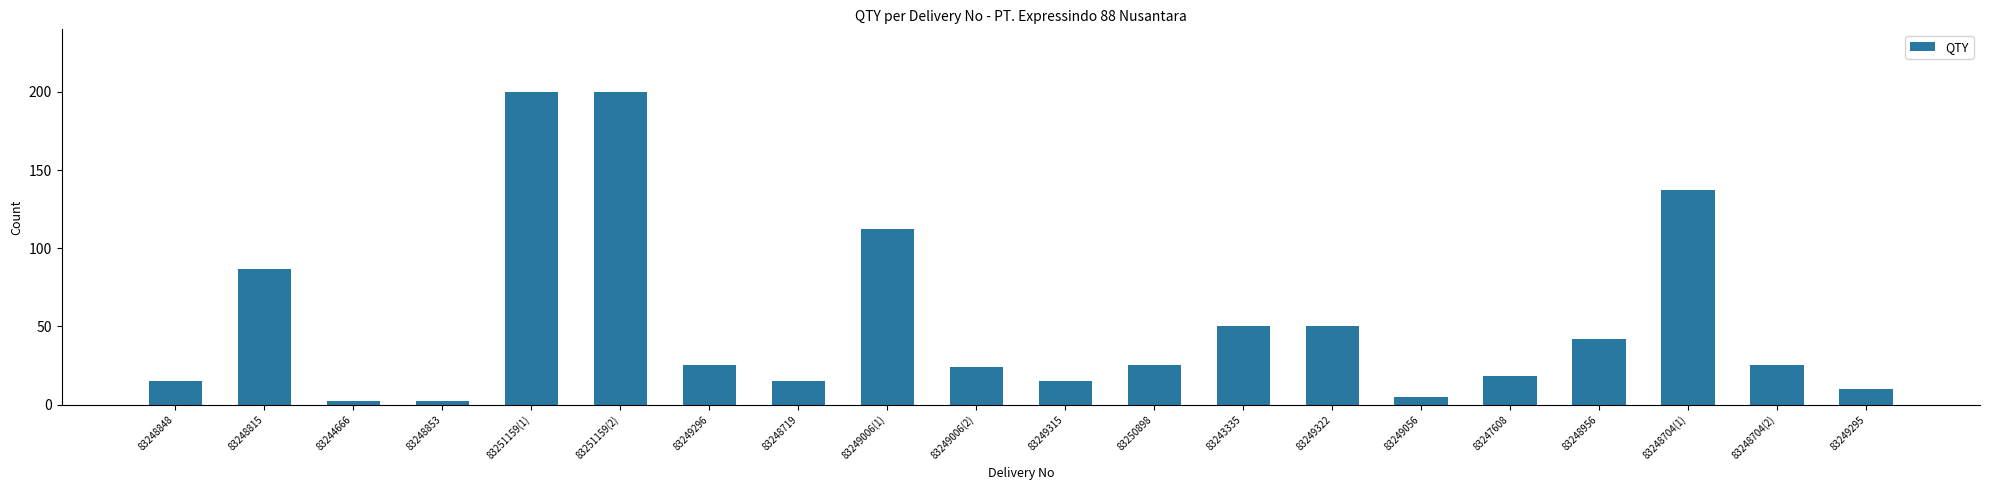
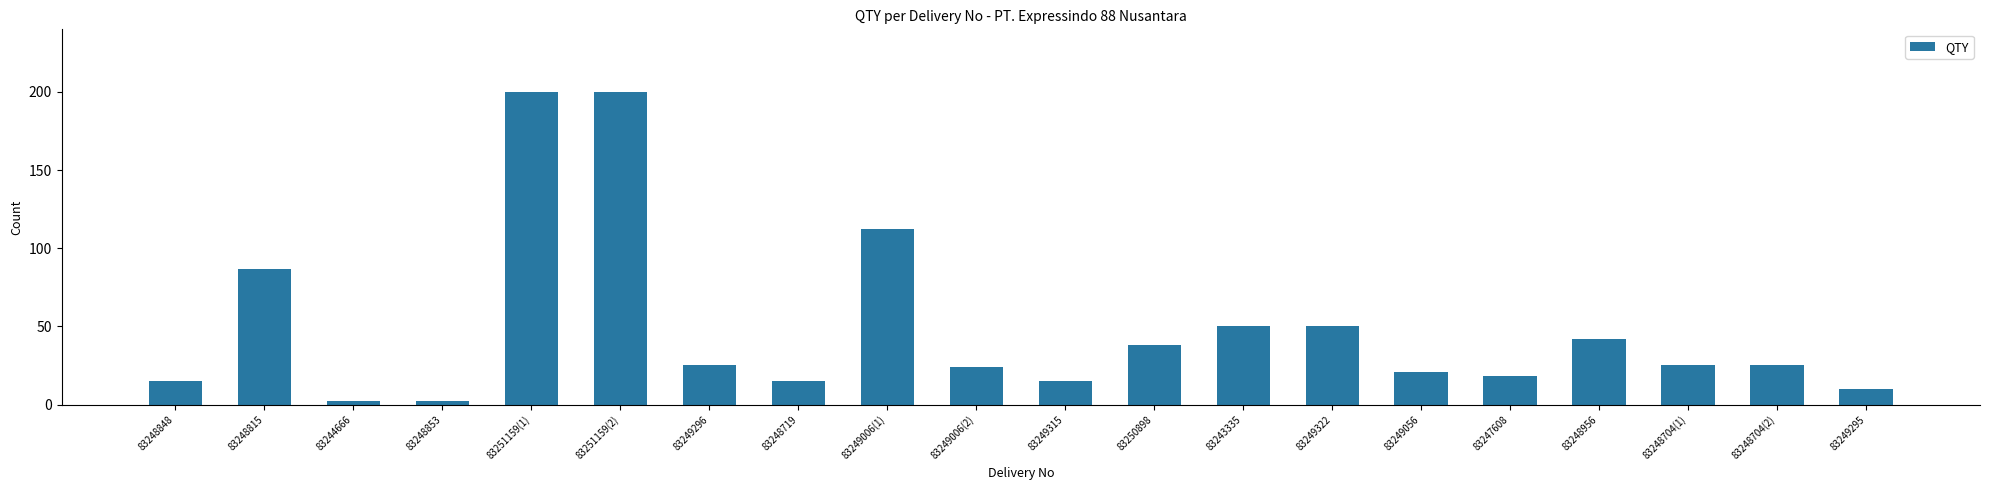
  {
    "83248848": 15,
    "83248815": 87,
    "83244666": 2,
    "83248853": 2,
    "83251159(1)": 200,
    "83251159(2)": 200,
    "83249296": 25,
    "83248719": 15,
    "83249006(1)": 112,
    "83249006(2)": 24,
    "83249315": 15,
-   "83250898": 25,
+   "83250898": 38,
    "83243335": 50,
    "83249322": 50,
-   "83249056": 5,
+   "83249056": 21,
    "83247608": 18,
    "83248956": 42,
-   "83248704(1)": 137,
+   "83248704(1)": 25,
    "83248704(2)": 25,
    "83249295": 10
  }
